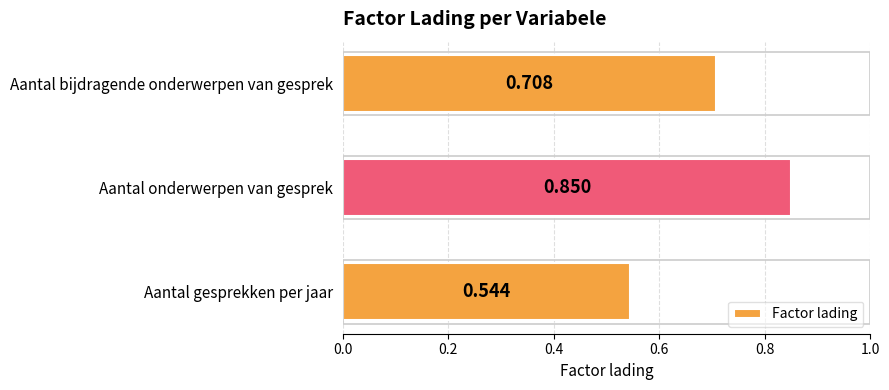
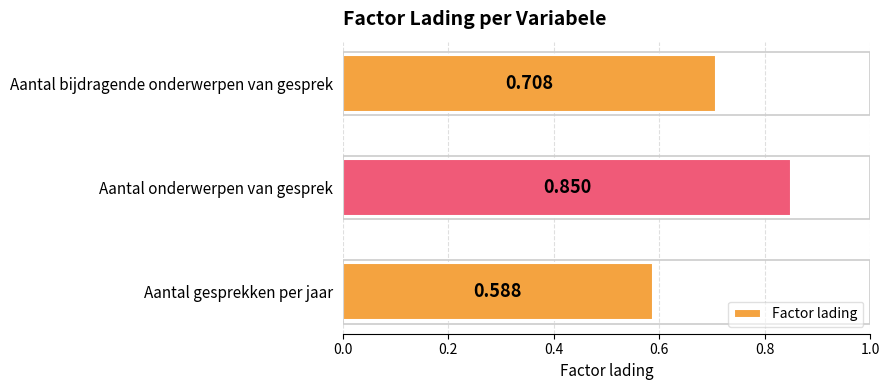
  {
    "Aantal bijdragende onderwerpen van gesprek": 0.708,
    "Aantal onderwerpen van gesprek": 0.850,
-   "Aantal gesprekken per jaar": 0.544
+   "Aantal gesprekken per jaar": 0.588
  }
